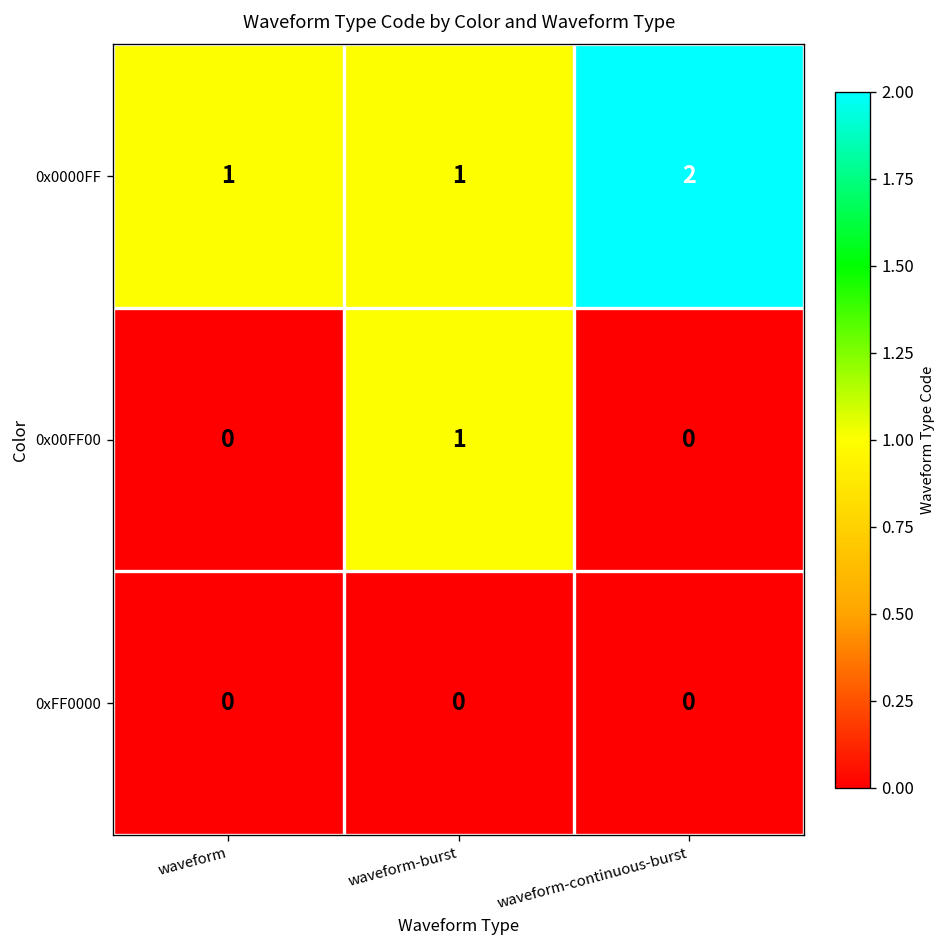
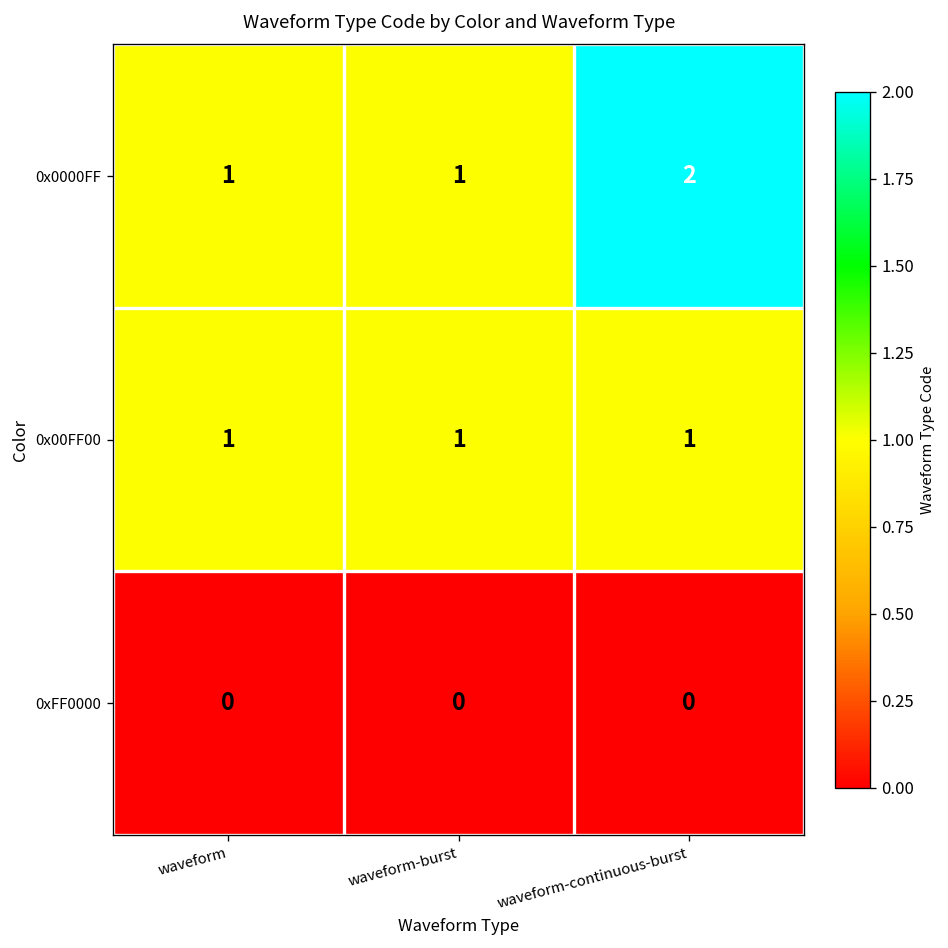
  {
    "0x0000FF": {
      "waveform": 1,
      "waveform-burst": 1,
      "waveform-continuous-burst": 2
    },
    "0x00FF00": {
-     "waveform": 0,
+     "waveform": 1,
      "waveform-burst": 1,
-     "waveform-continuous-burst": 0
+     "waveform-continuous-burst": 1
    },
    "0xFF0000": {
      "waveform": 0,
      "waveform-burst": 0,
      "waveform-continuous-burst": 0
    }
  }
